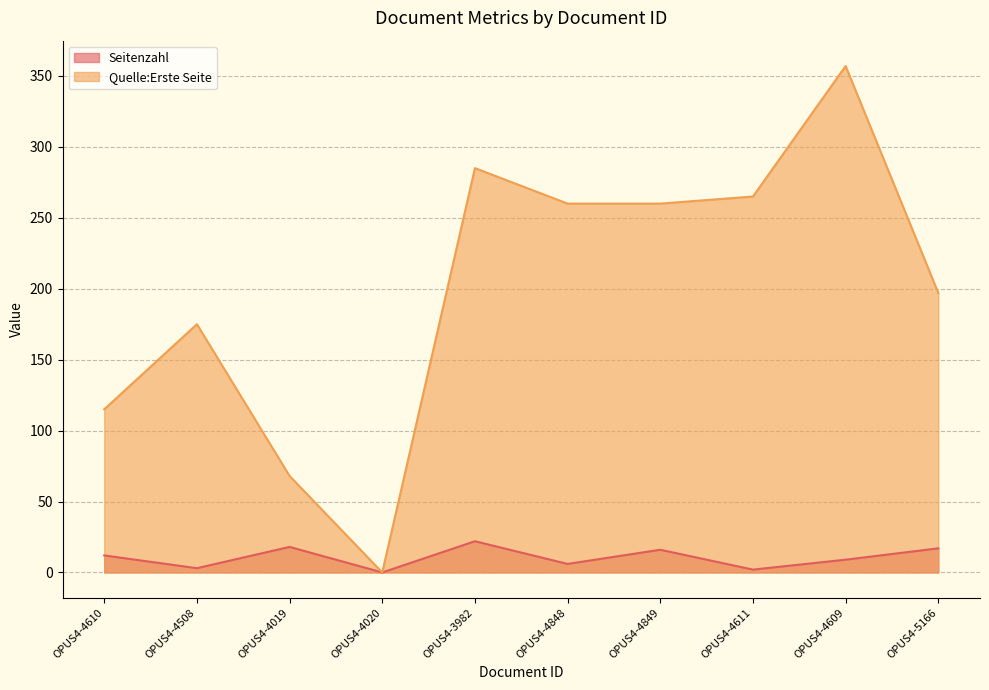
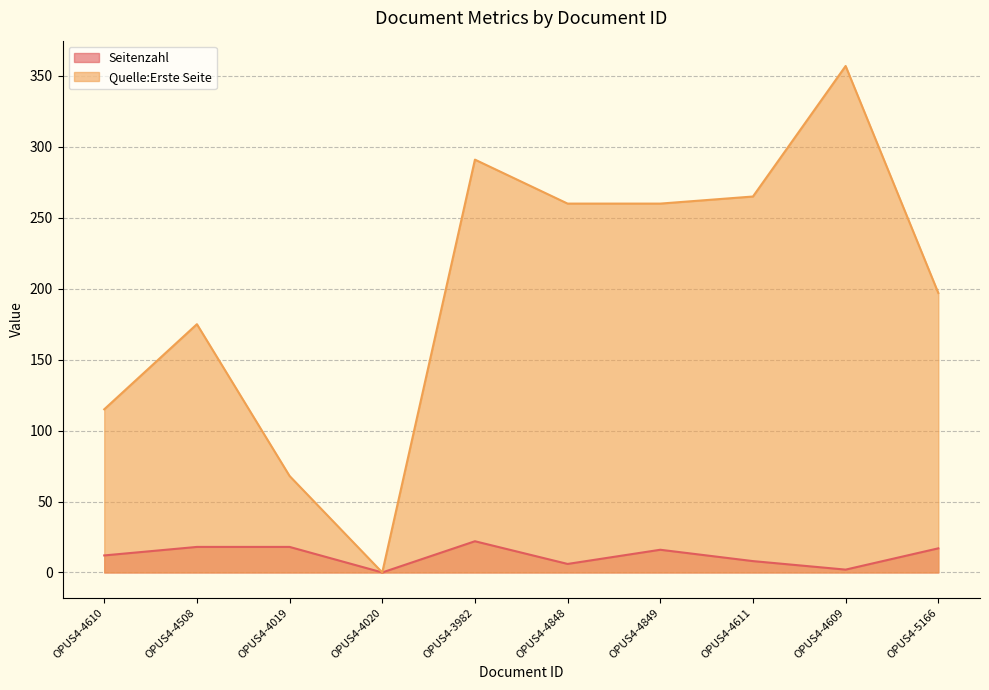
  {
    "Seitenzahl": {
      "OPUS4-4610": 12,
-     "OPUS4-4508": 3,
+     "OPUS4-4508": 18,
      "OPUS4-4019": 18,
      "OPUS4-3982": 22,
      "OPUS4-4848": 6,
      "OPUS4-4849": 16,
-     "OPUS4-4611": 2,
-     "OPUS4-4609": 9,
+     "OPUS4-4611": 8,
+     "OPUS4-4609": 2,
      "OPUS4-5166": 17
    },
    "Quelle:Erste Seite": {
      "OPUS4-4610": 115,
      "OPUS4-4508": 175,
      "OPUS4-4019": 68,
-     "OPUS4-3982": 285,
+     "OPUS4-3982": 291,
      "OPUS4-4848": 260,
      "OPUS4-4849": 260,
      "OPUS4-4611": 265,
      "OPUS4-4609": 357,
      "OPUS4-5166": 197
    }
  }
